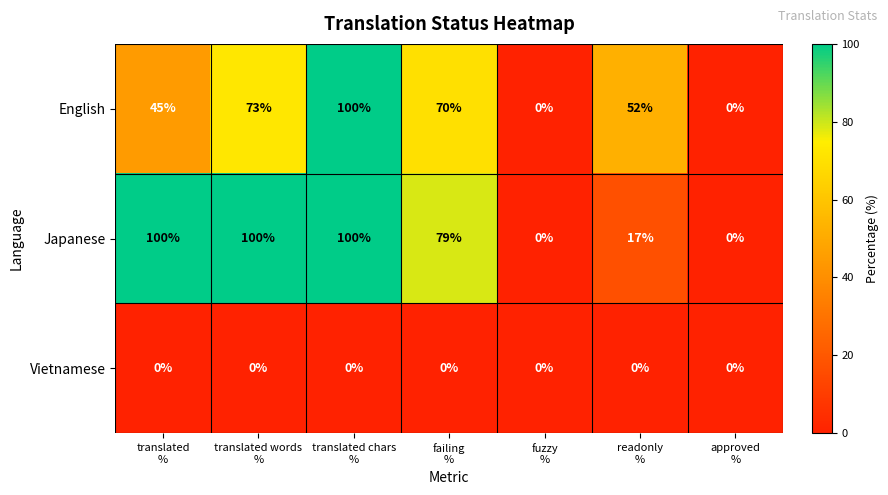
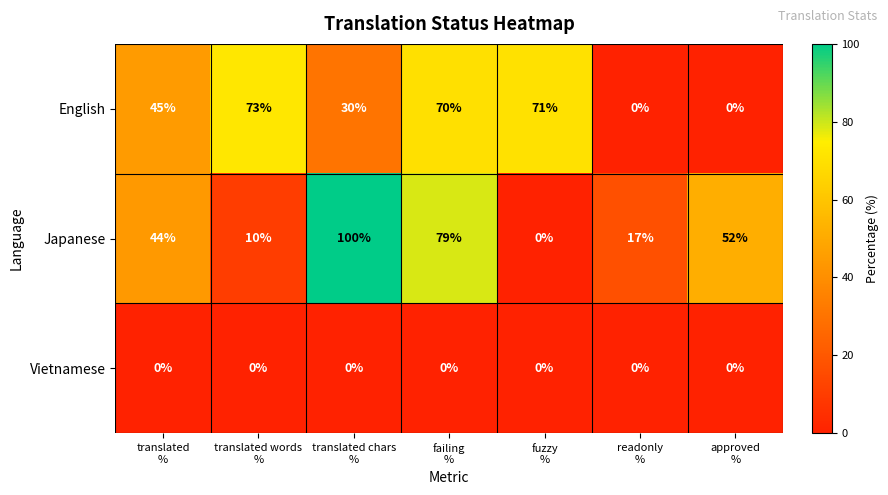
  {
    "English": {
      "translated %": "45%",
      "translated words %": "73%",
-     "translated chars %": "100%",
+     "translated chars %": "30%",
      "failing %": "70%",
-     "fuzzy %": "0%",
-     "readonly %": "52%",
+     "fuzzy %": "71%",
+     "readonly %": "0%",
      "approved %": "0%"
    },
    "Japanese": {
-     "translated %": "100%",
-     "translated words %": "100%",
+     "translated %": "44%",
+     "translated words %": "10%",
      "translated chars %": "100%",
      "failing %": "79%",
      "fuzzy %": "0%",
      "readonly %": "17%",
-     "approved %": "0%"
+     "approved %": "52%"
    },
    "Vietnamese": {
      "translated %": "0%",
      "translated words %": "0%",
      "translated chars %": "0%",
      "failing %": "0%",
      "fuzzy %": "0%",
      "readonly %": "0%",
      "approved %": "0%"
    }
  }
